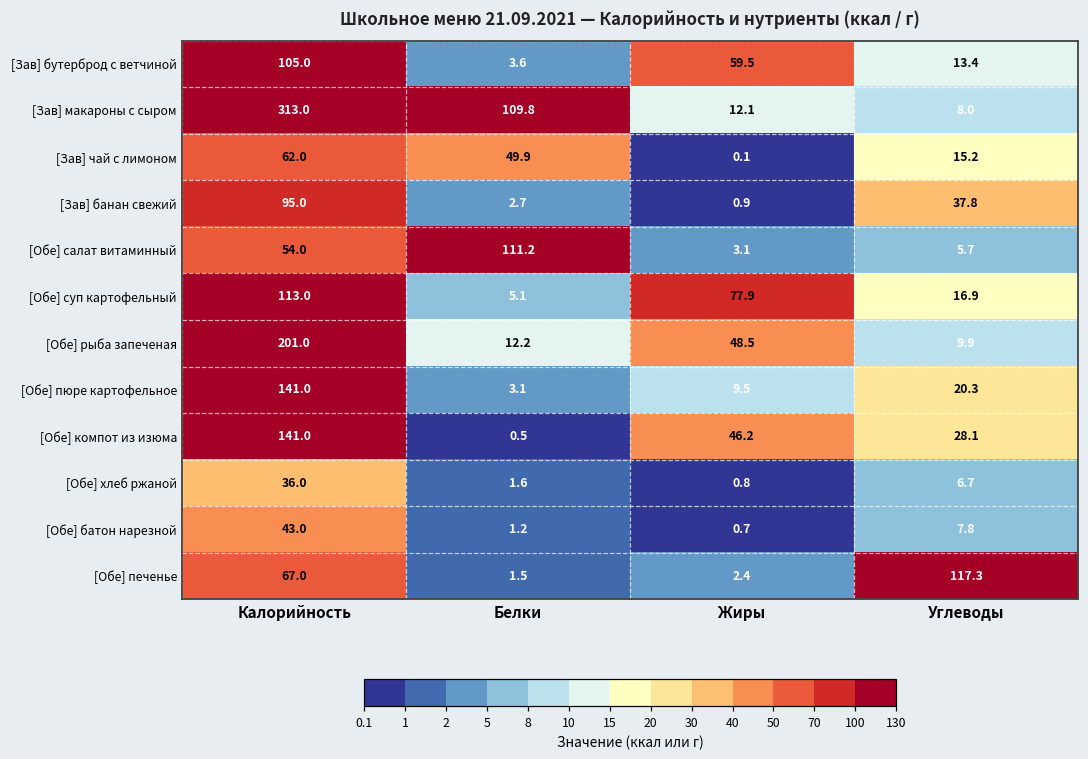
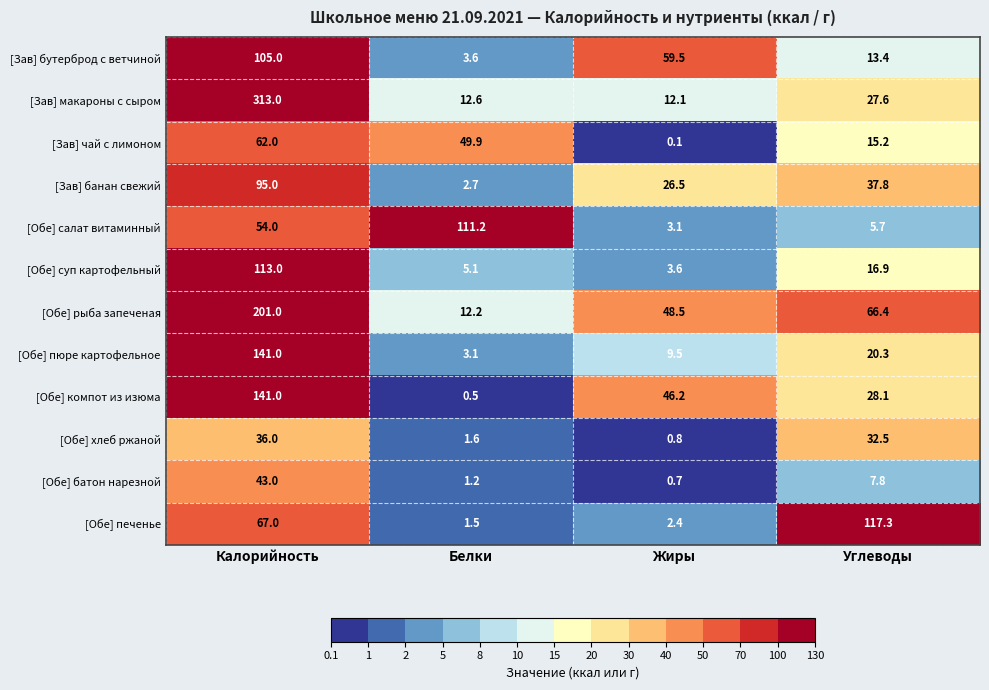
  {
    "[Зав] бутерброд с ветчиной": {
      "Калорийность": 105.0,
      "Белки": 3.6,
      "Жиры": 59.5,
      "Углеводы": 13.4
    },
    "[Зав] макароны с сыром": {
      "Калорийность": 313.0,
-     "Белки": 109.8,
+     "Белки": 12.6,
      "Жиры": 12.1,
-     "Углеводы": 8.0
+     "Углеводы": 27.6
    },
    "[Зав] чай с лимоном": {
      "Калорийность": 62.0,
      "Белки": 49.9,
      "Жиры": 0.1,
      "Углеводы": 15.2
    },
    "[Зав] банан свежий": {
      "Калорийность": 95.0,
      "Белки": 2.7,
-     "Жиры": 0.9,
+     "Жиры": 26.5,
      "Углеводы": 37.8
    },
    "[Обе] салат витаминный": {
      "Калорийность": 54.0,
      "Белки": 111.2,
      "Жиры": 3.1,
      "Углеводы": 5.7
    },
    "[Обе] суп картофельный": {
      "Калорийность": 113.0,
      "Белки": 5.1,
-     "Жиры": 77.9,
+     "Жиры": 3.6,
      "Углеводы": 16.9
    },
    "[Обе] рыба запеченая": {
      "Калорийность": 201.0,
      "Белки": 12.2,
      "Жиры": 48.5,
-     "Углеводы": 9.9
+     "Углеводы": 66.4
    },
    "[Обе] пюре картофельное": {
      "Калорийность": 141.0,
      "Белки": 3.1,
      "Жиры": 9.5,
      "Углеводы": 20.3
    },
    "[Обе] компот из изюма": {
      "Калорийность": 141.0,
      "Белки": 0.5,
      "Жиры": 46.2,
      "Углеводы": 28.1
    },
    "[Обе] хлеб ржаной": {
      "Калорийность": 36.0,
      "Белки": 1.6,
      "Жиры": 0.8,
-     "Углеводы": 6.7
+     "Углеводы": 32.5
    },
    "[Обе] батон нарезной": {
      "Калорийность": 43.0,
      "Белки": 1.2,
      "Жиры": 0.7,
      "Углеводы": 7.8
    },
    "[Обе] печенье": {
      "Калорийность": 67.0,
      "Белки": 1.5,
      "Жиры": 2.4,
      "Углеводы": 117.3
    }
  }
